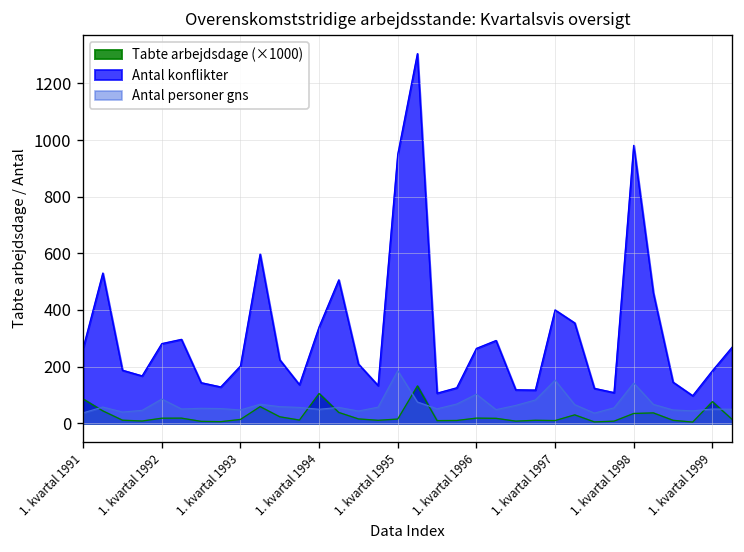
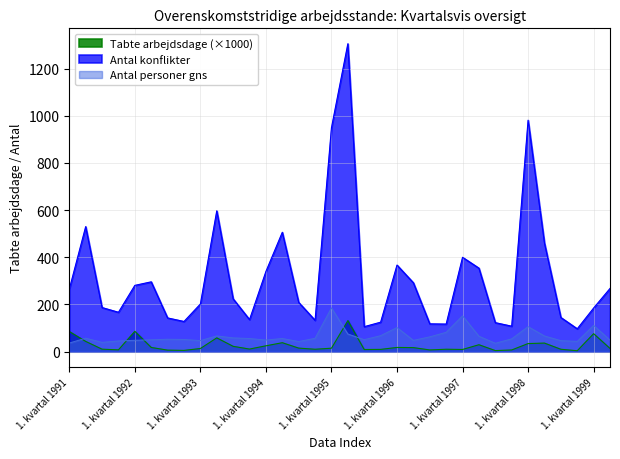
  {
    "Tabte arbejdsdage (×1000)": {
      "1. kvartal 1991": 90,
-     "1. kvartal 1992": 20,
+     "1. kvartal 1992": 90,
      "1. kvartal 1993": 10,
-     "1. kvartal 1994": 100,
+     "1. kvartal 1994": 20,
      "1. kvartal 1995": 10,
      "1. kvartal 1996": 20,
      "1. kvartal 1997": 10,
      "1. kvartal 1998": 30,
      "1. kvartal 1999": 80
    },
    "Antal konflikter": {
      "1. kvartal 1991": 270,
      "1. kvartal 1992": 280,
      "1. kvartal 1993": 200,
      "1. kvartal 1994": 340,
      "1. kvartal 1995": 950,
-     "1. kvartal 1996": 260,
+     "1. kvartal 1996": 370,
      "1. kvartal 1997": 400,
      "1. kvartal 1998": 980,
      "1. kvartal 1999": 190
    },
    "Antal personer gns": {
      "1. kvartal 1991": 40,
-     "1. kvartal 1992": 90,
+     "1. kvartal 1992": 50,
      "1. kvartal 1993": 50,
      "1. kvartal 1994": 50,
      "1. kvartal 1995": 190,
      "1. kvartal 1996": 100,
      "1. kvartal 1997": 150,
-     "1. kvartal 1998": 140,
-     "1. kvartal 1999": 50
+     "1. kvartal 1998": 110,
+     "1. kvartal 1999": 110
    }
  }
